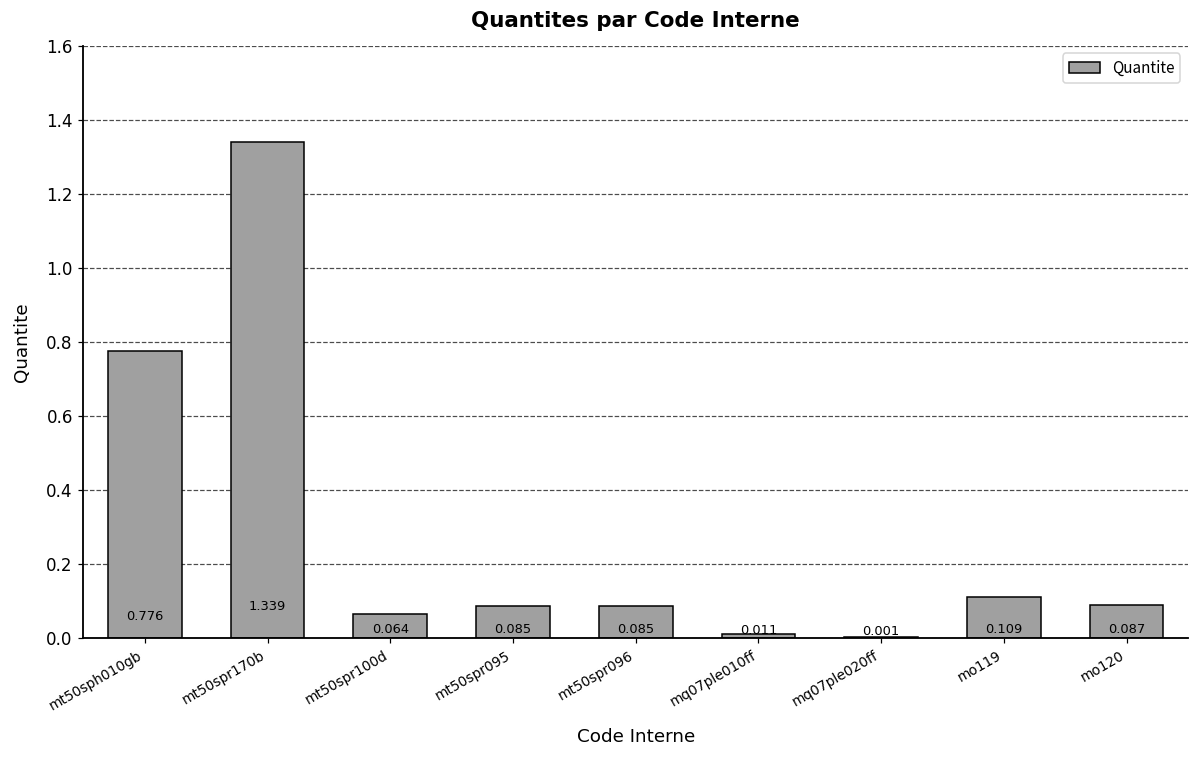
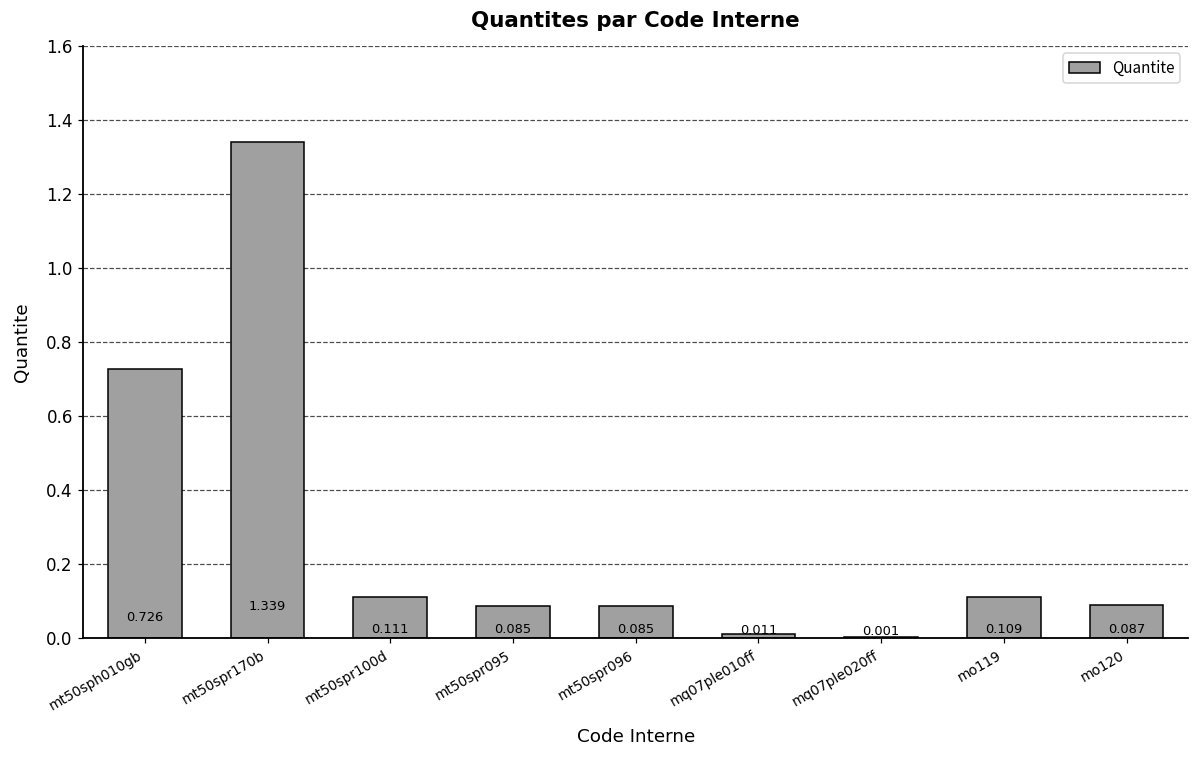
  {
-   "mt50sph010gb": 0.776,
+   "mt50sph010gb": 0.726,
    "mt50spr170b": 1.339,
-   "mt50spr100d": 0.064,
+   "mt50spr100d": 0.111,
    "mt50spr095": 0.085,
    "mt50spr096": 0.085,
    "mq07ple010ff": 0.011,
    "mq07ple020ff": 0.001,
    "mo119": 0.109,
    "mo120": 0.087
  }
